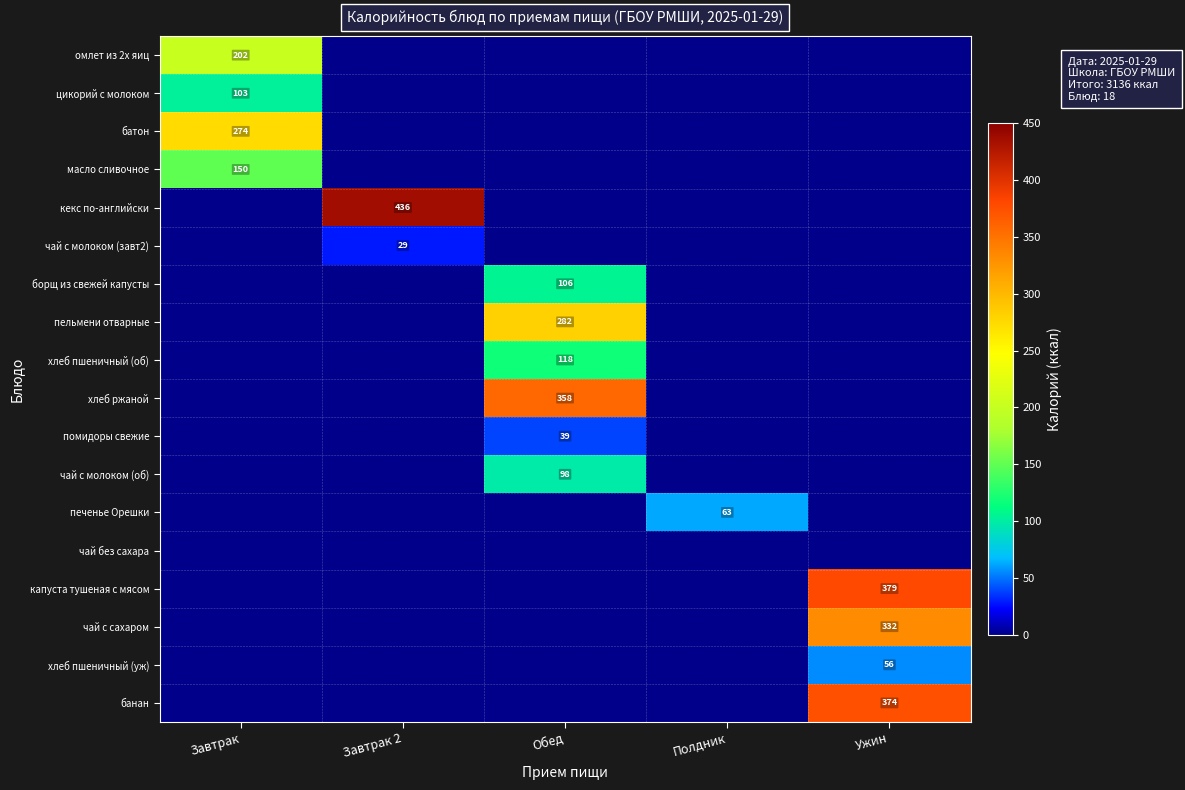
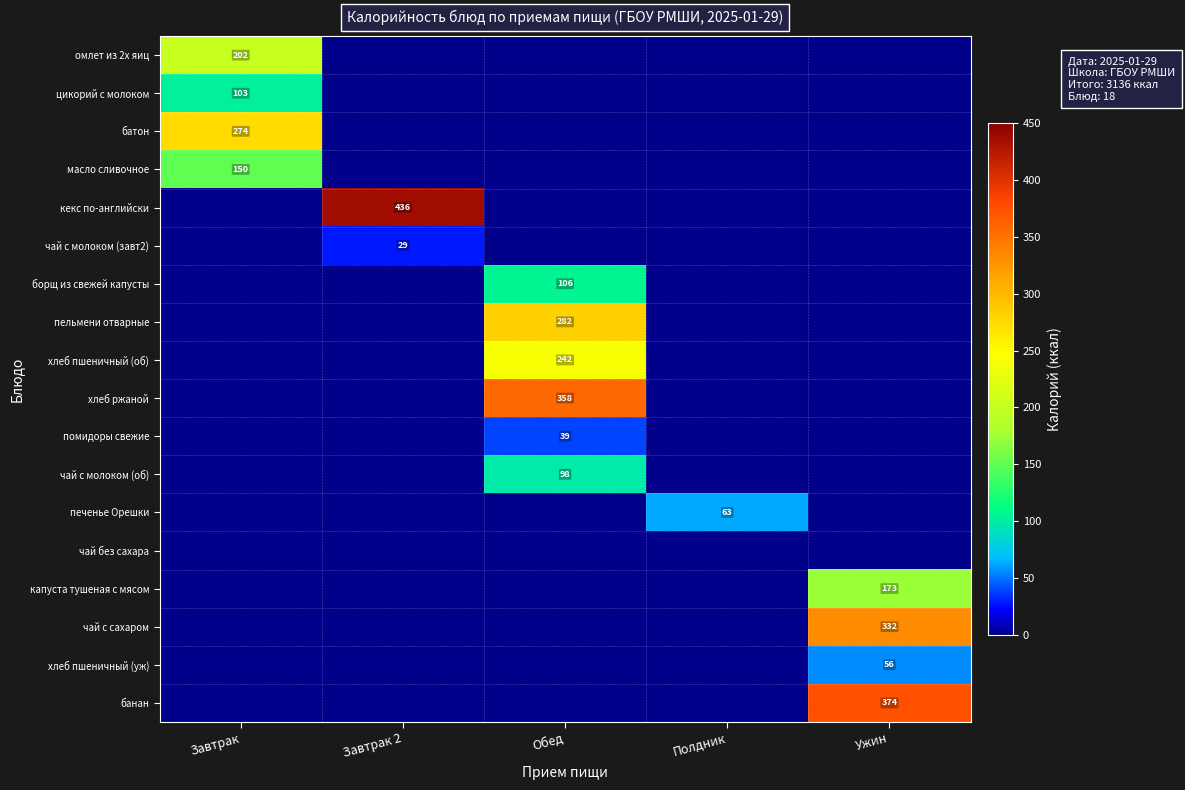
  {
    "хлеб пшеничный (об)": {
-     "Обед": 118
+     "Обед": 242
    },
    "капуста тушеная с мясом": {
-     "Ужин": 379
+     "Ужин": 173
    }
  }
